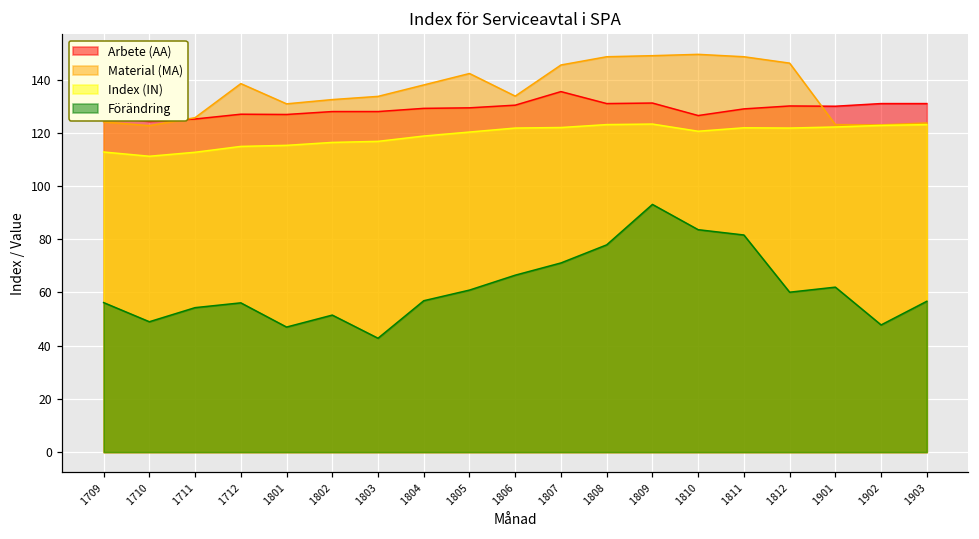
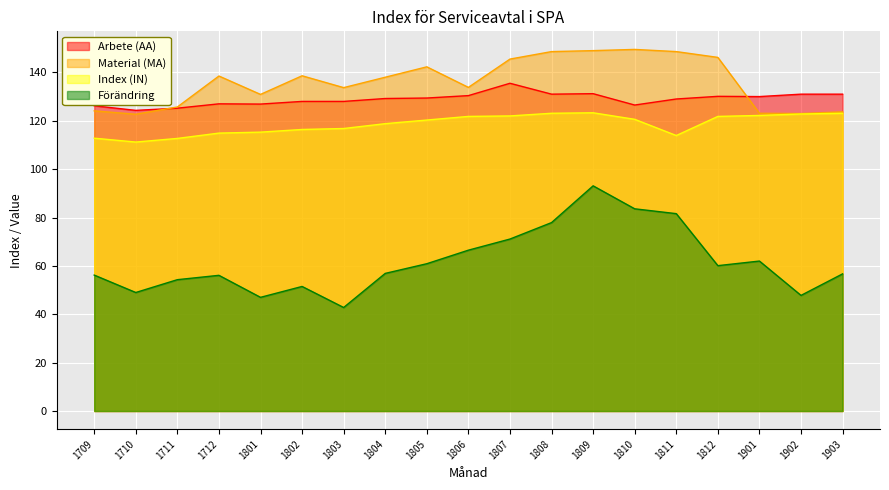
  {
    "Arbete (AA)": {
      "1709": 126,
      "1710": 124,
      "1712": 127,
      "1801": 127,
      "1802": 128,
      "1803": 128,
      "1804": 129,
      "1805": 129,
      "1806": 130,
      "1807": 136,
      "1808": 131,
      "1809": 131,
      "1810": 127,
      "1811": 129,
      "1812": 130,
      "1901": 130,
      "1902": 131,
      "1903": 131
    },
    "Material (MA)": {
      "1709": 124,
      "1710": 123,
      "1712": 139,
      "1801": 131,
-     "1802": 133,
+     "1802": 139,
      "1803": 134,
      "1804": 138,
      "1805": 142,
      "1806": 134,
      "1807": 146,
      "1808": 149,
      "1809": 149,
      "1810": 150,
      "1811": 149,
      "1812": 146
    },
    "Index (IN)": {
      "1709": 113,
      "1710": 111,
      "1711": 113,
      "1712": 115,
      "1801": 115,
      "1802": 116,
      "1803": 117,
      "1804": 119,
      "1805": 120,
      "1806": 122,
      "1807": 122,
      "1808": 123,
      "1809": 123,
      "1810": 121,
-     "1811": 122,
+     "1811": 114,
      "1812": 122
    },
    "Förändring": {
      "1709": 56,
      "1710": 49,
      "1711": 54,
      "1712": 56,
      "1801": 47,
      "1802": 52,
      "1803": 43,
      "1804": 57,
      "1805": 61,
      "1806": 67,
      "1807": 71,
      "1808": 78,
      "1809": 93,
      "1810": 84,
      "1811": 82,
      "1812": 60,
      "1901": 62,
      "1902": 48,
      "1903": 57
    }
  }
